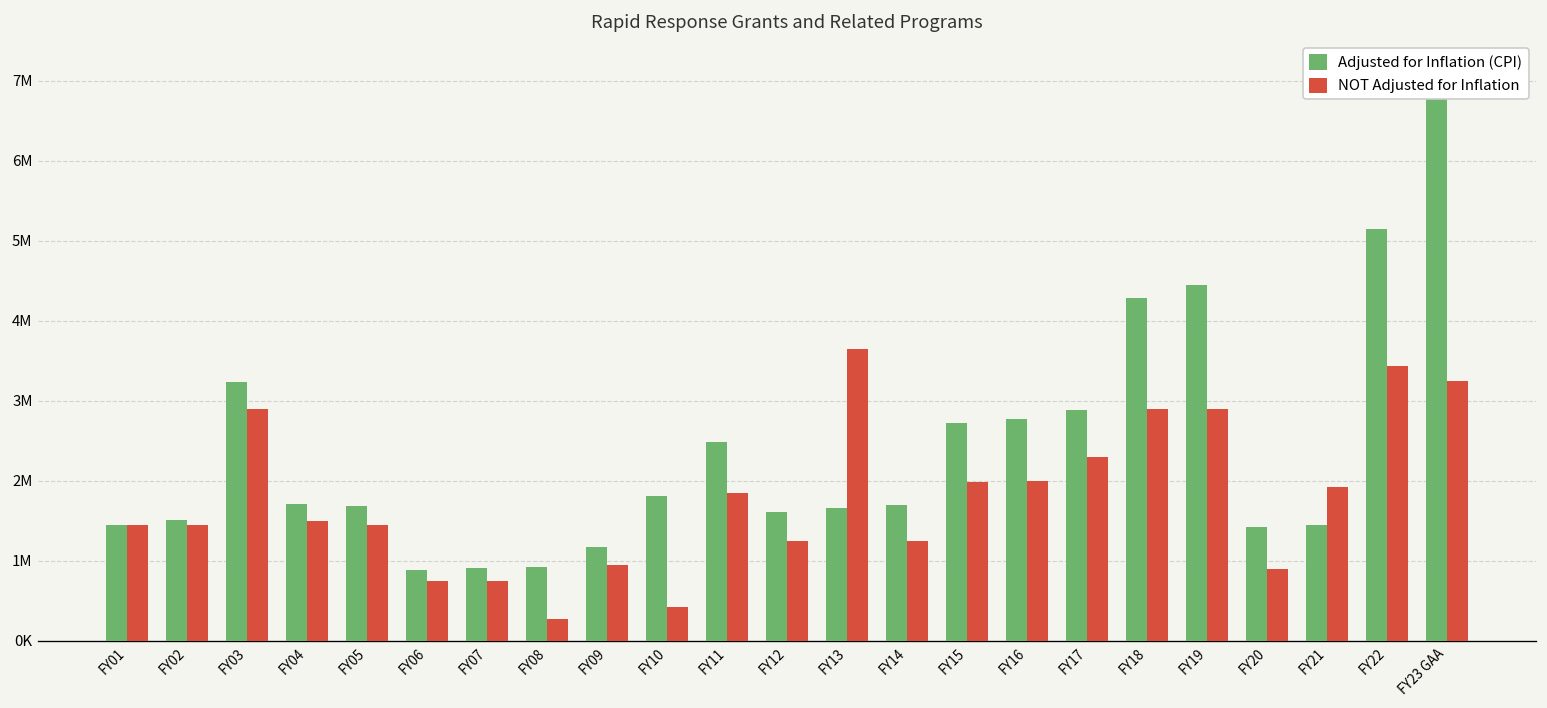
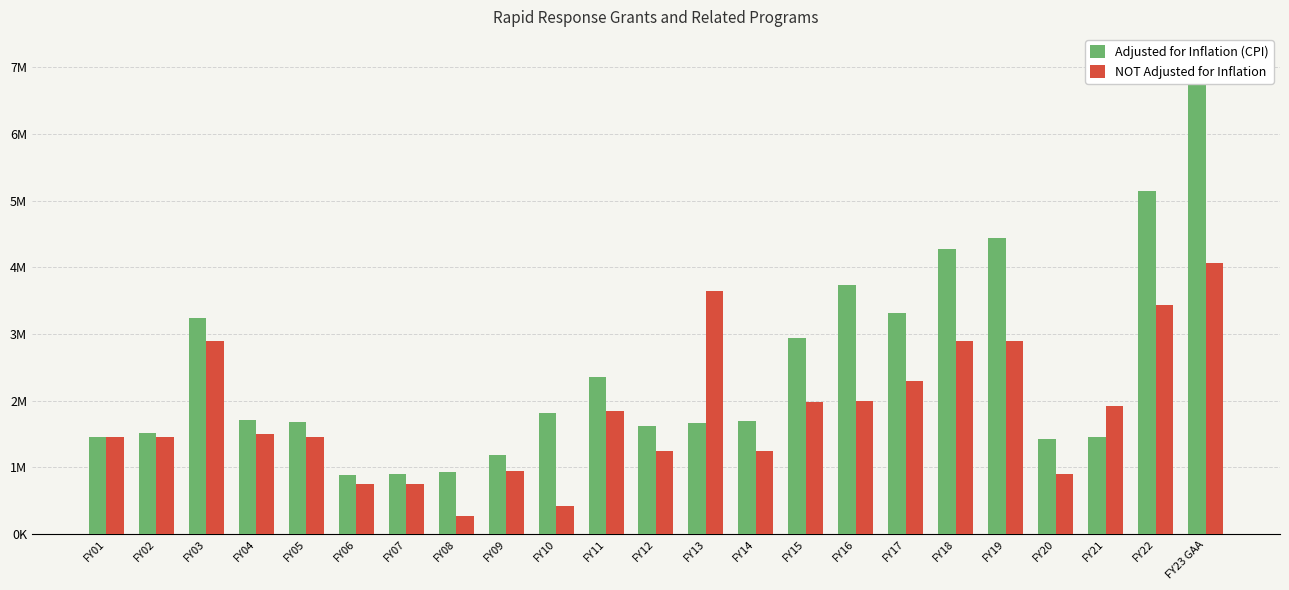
  {
    "Adjusted for Inflation (CPI)": {
      "FY01": 1500000,
      "FY02": 1500000,
      "FY03": 3200000,
      "FY04": 1700000,
      "FY05": 1700000,
      "FY06": 900000,
      "FY07": 900000,
      "FY08": 900000,
      "FY09": 1200000,
      "FY10": 1800000,
-     "FY11": 2500000,
+     "FY11": 2300000,
      "FY12": 1600000,
      "FY13": 1700000,
      "FY14": 1700000,
-     "FY15": 2700000,
-     "FY16": 2800000,
-     "FY17": 2900000,
+     "FY15": 2900000,
+     "FY16": 3700000,
+     "FY17": 3300000,
      "FY18": 4300000,
      "FY19": 4400000,
      "FY20": 1400000,
      "FY21": 1500000,
      "FY22": 5200000
    },
    "NOT Adjusted for Inflation": {
      "FY01": 1500000,
      "FY02": 1500000,
      "FY03": 2900000,
      "FY04": 1500000,
      "FY05": 1500000,
      "FY06": 800000,
      "FY07": 800000,
      "FY08": 300000,
      "FY09": 1000000,
      "FY10": 400000,
      "FY11": 1900000,
      "FY12": 1300000,
      "FY13": 3600000,
      "FY14": 1300000,
      "FY15": 2000000,
      "FY16": 2000000,
      "FY17": 2300000,
      "FY18": 2900000,
      "FY19": 2900000,
      "FY20": 900000,
      "FY21": 1900000,
      "FY22": 3400000,
-     "FY23 GAA": 3300000
+     "FY23 GAA": 4100000
    }
  }
